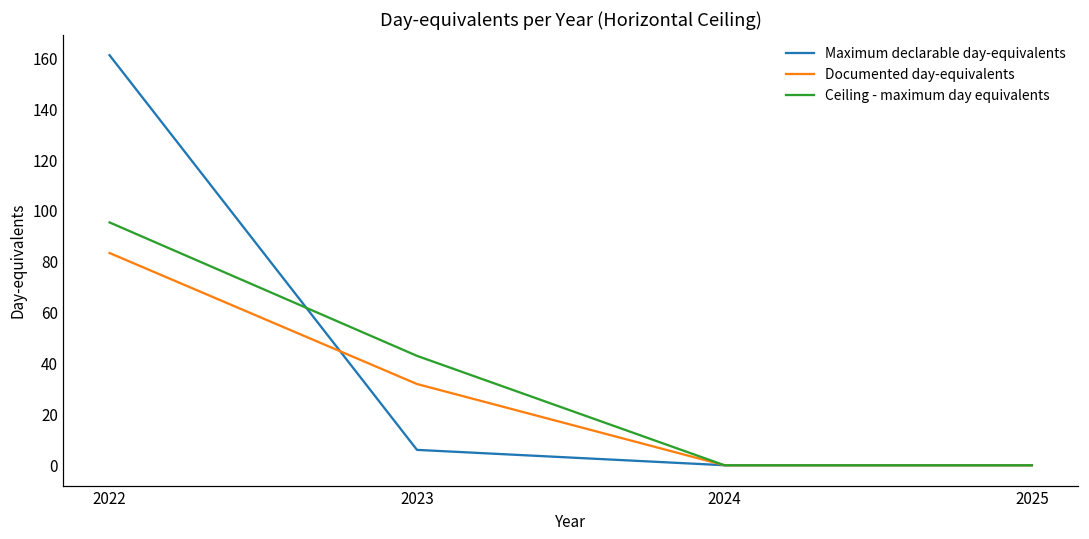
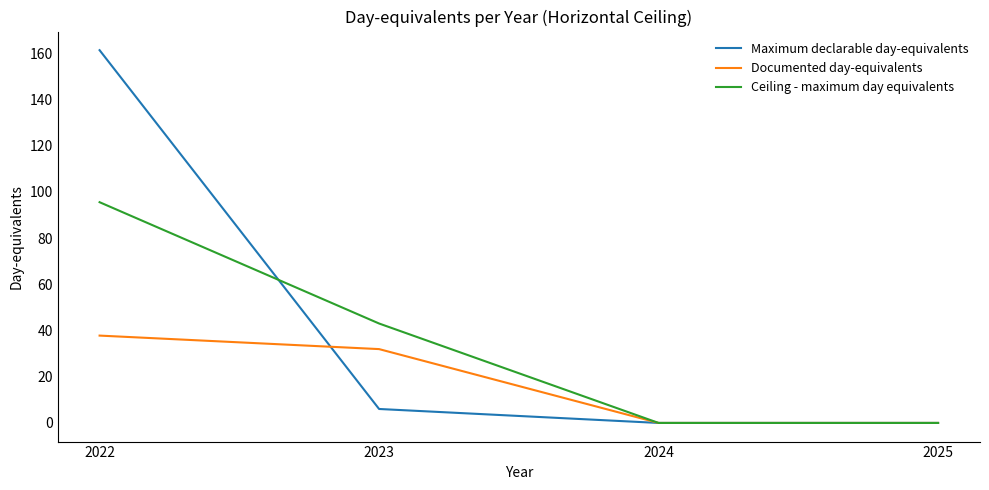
  {
    "Maximum declarable day-equivalents": {
      "2022": 161,
      "2023": 6
    },
    "Documented day-equivalents": {
-     "2022": 83,
+     "2022": 38,
      "2023": 32
    },
    "Ceiling - maximum day equivalents": {
      "2022": 95,
      "2023": 43
    }
  }
